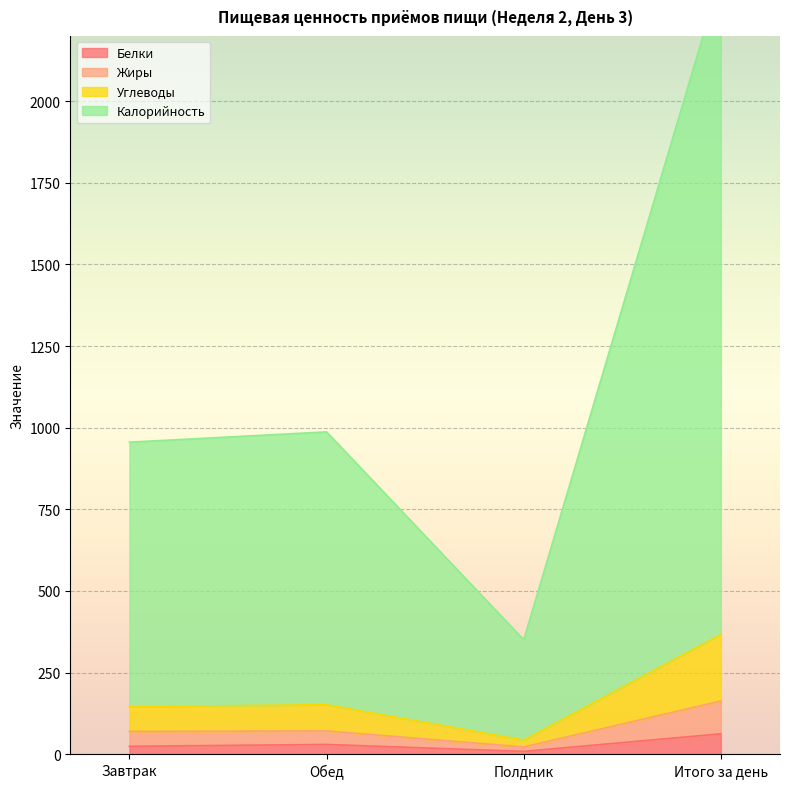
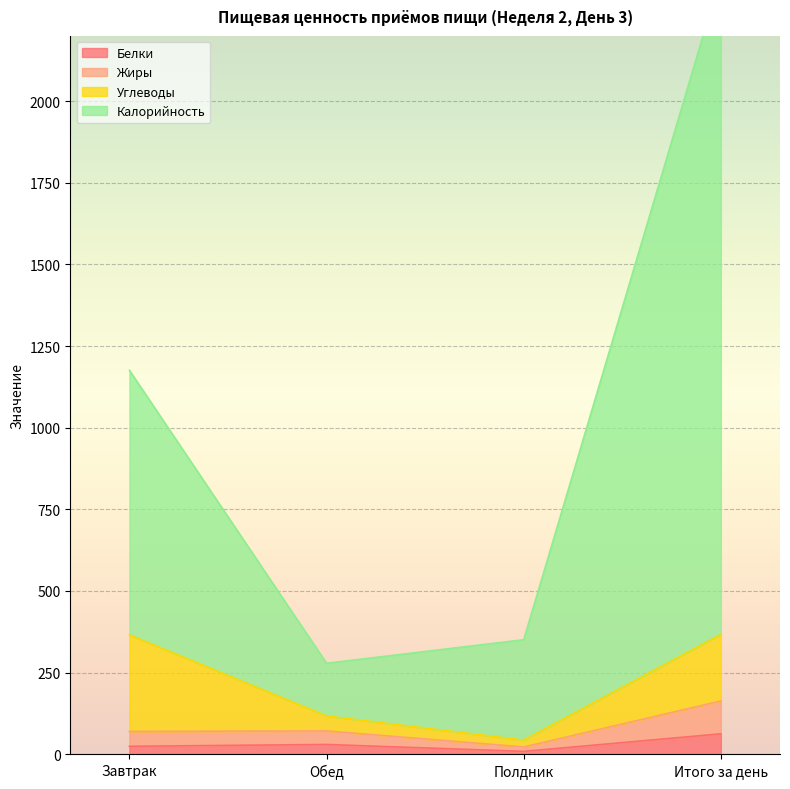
  {
    "Углеводы": {
-     "Завтрак": 80,
-     "Обед": 80,
+     "Завтрак": 300,
+     "Обед": 50,
      "Полдник": 20,
      "Итого за день": 200
    },
    "Калорийность": {
      "Завтрак": 810,
-     "Обед": 840,
+     "Обед": 160,
      "Полдник": 310
    }
  }
